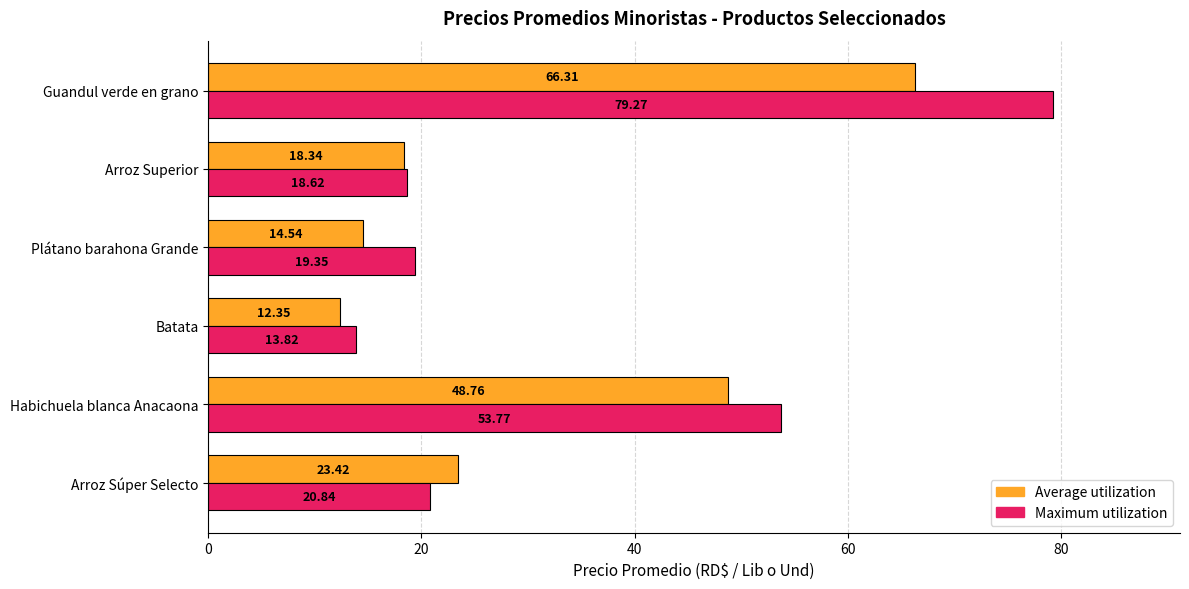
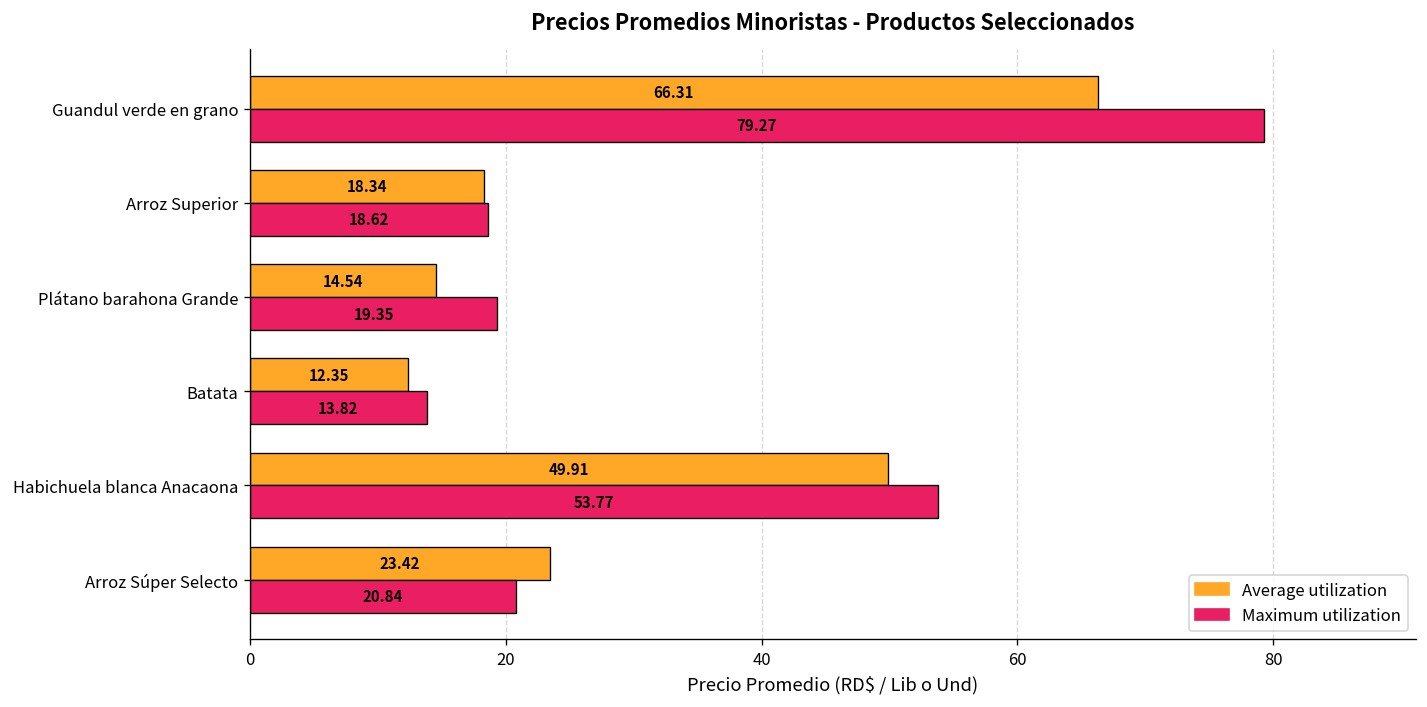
  {
    "Average utilization": {
      "Guandul verde en grano": 66.31,
      "Arroz Superior": 18.34,
      "Plátano barahona Grande": 14.54,
      "Batata": 12.35,
-     "Habichuela blanca Anacaona": 48.76,
+     "Habichuela blanca Anacaona": 49.91,
      "Arroz Súper Selecto": 23.42
    },
    "Maximum utilization": {
      "Guandul verde en grano": 79.27,
      "Arroz Superior": 18.62,
      "Plátano barahona Grande": 19.35,
      "Batata": 13.82,
      "Habichuela blanca Anacaona": 53.77,
      "Arroz Súper Selecto": 20.84
    }
  }
